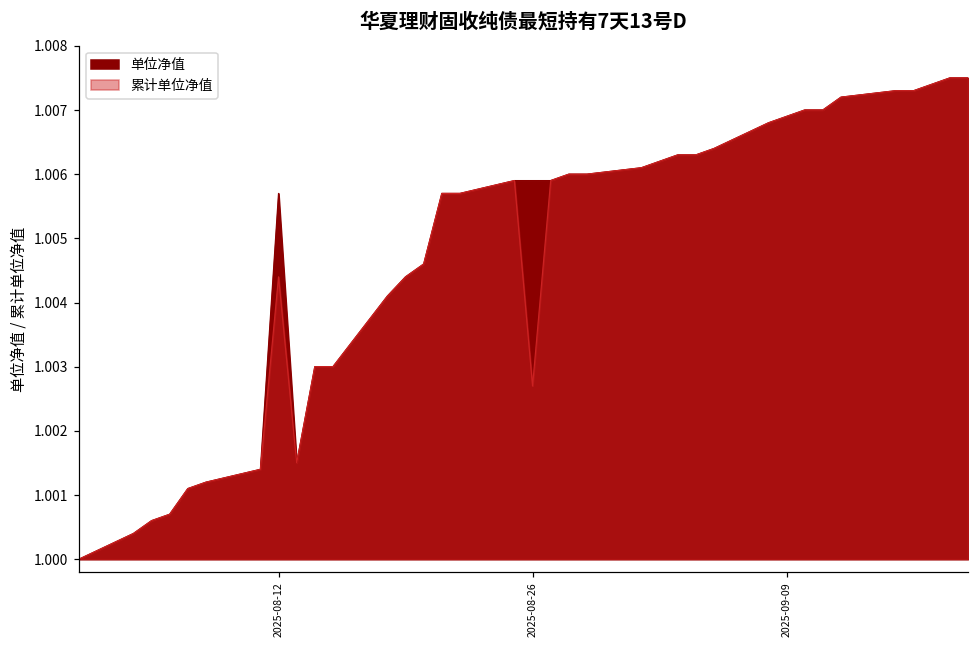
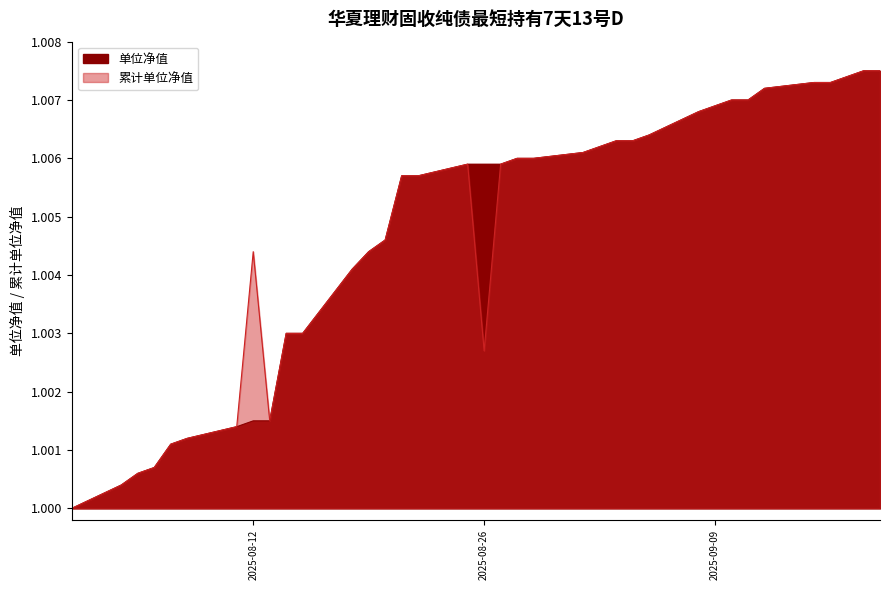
  {
    "单位净值": {
-     "2025-08-12": 1.0057,
+     "2025-08-12": 1.0015,
      "2025-08-26": 1.0059
    },
    "累计单位净值": {
      "2025-08-12": 1.0044,
      "2025-08-26": 1.0027
    }
  }
